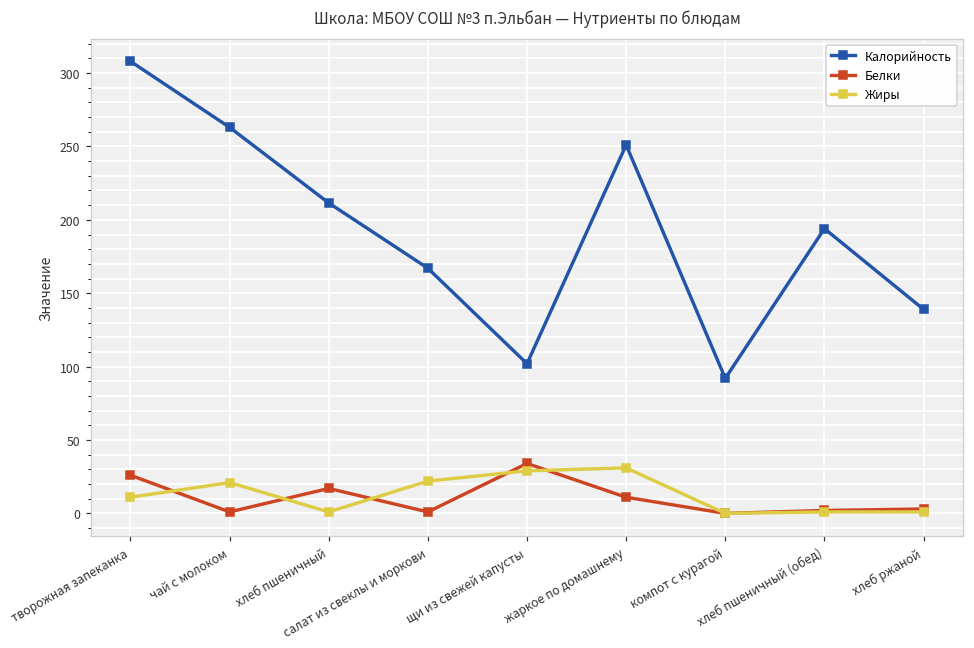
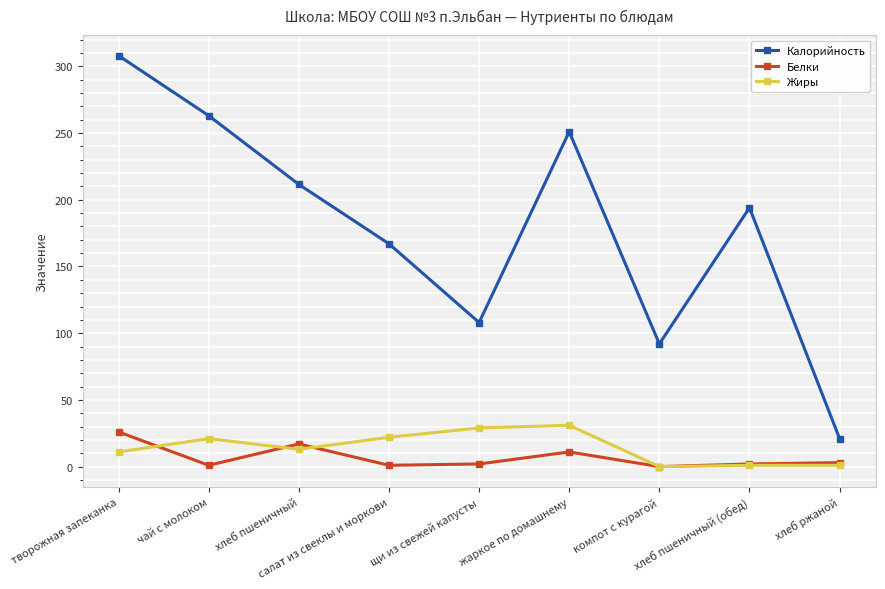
  {
    "Калорийность": {
      "творожная запеканка": 308,
      "чай с молоком": 263,
      "хлеб пшеничный": 212,
      "салат из свеклы и моркови": 167,
-     "щи из свежей капусты": 102,
+     "щи из свежей капусты": 108,
      "жаркое по домашнему": 251,
      "компот с курагой": 92,
      "хлеб пшеничный (обед)": 194,
-     "хлеб ржаной": 139
+     "хлеб ржаной": 21
    },
    "Белки": {
      "творожная запеканка": 26,
      "чай с молоком": 1,
      "хлеб пшеничный": 17,
      "салат из свеклы и моркови": 1,
-     "щи из свежей капусты": 34,
+     "щи из свежей капусты": 2,
      "жаркое по домашнему": 11,
      "хлеб ржаной": 3
    },
    "Жиры": {
      "творожная запеканка": 11,
      "чай с молоком": 21,
-     "хлеб пшеничный": 1,
+     "хлеб пшеничный": 13,
      "салат из свеклы и моркови": 22,
      "щи из свежей капусты": 29,
      "жаркое по домашнему": 31,
      "хлеб ржаной": 1
    }
  }
